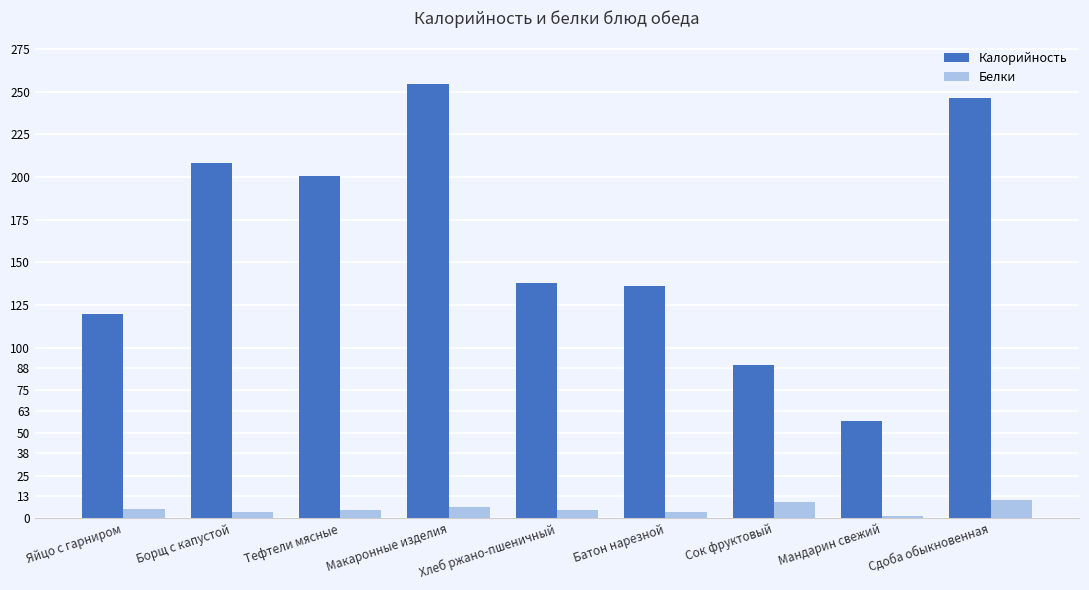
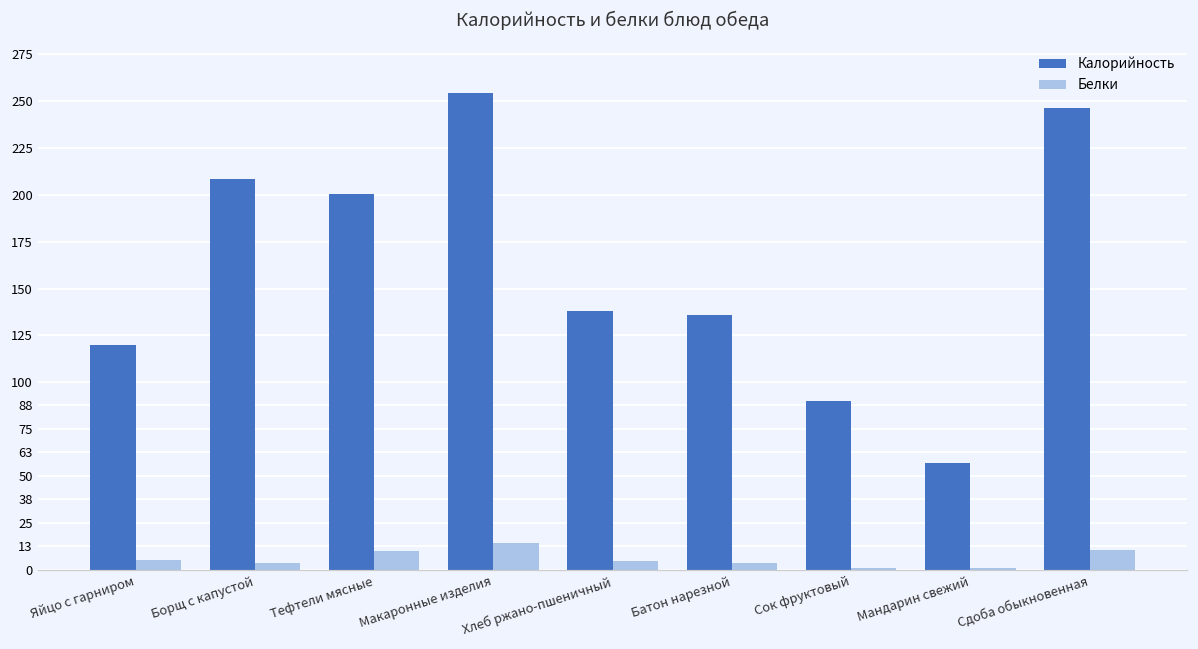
  {
    "Калорийность": {
      "Яйцо с гарниром": 120,
      "Борщ с капустой": 208,
      "Тефтели мясные": 200,
      "Макаронные изделия": 254,
      "Хлеб ржано-пшеничный": 138,
      "Батон нарезной": 136,
      "Сок фруктовый": 90,
      "Мандарин свежий": 57,
      "Сдоба обыкновенная": 246
    },
    "Белки": {
      "Яйцо с гарниром": 6,
      "Борщ с капустой": 4,
-     "Тефтели мясные": 5,
-     "Макаронные изделия": 7,
+     "Тефтели мясные": 10,
+     "Макаронные изделия": 14,
      "Хлеб ржано-пшеничный": 5,
      "Батон нарезной": 4,
-     "Сок фруктовый": 10,
+     "Сок фруктовый": 1,
      "Сдоба обыкновенная": 11
    }
  }
